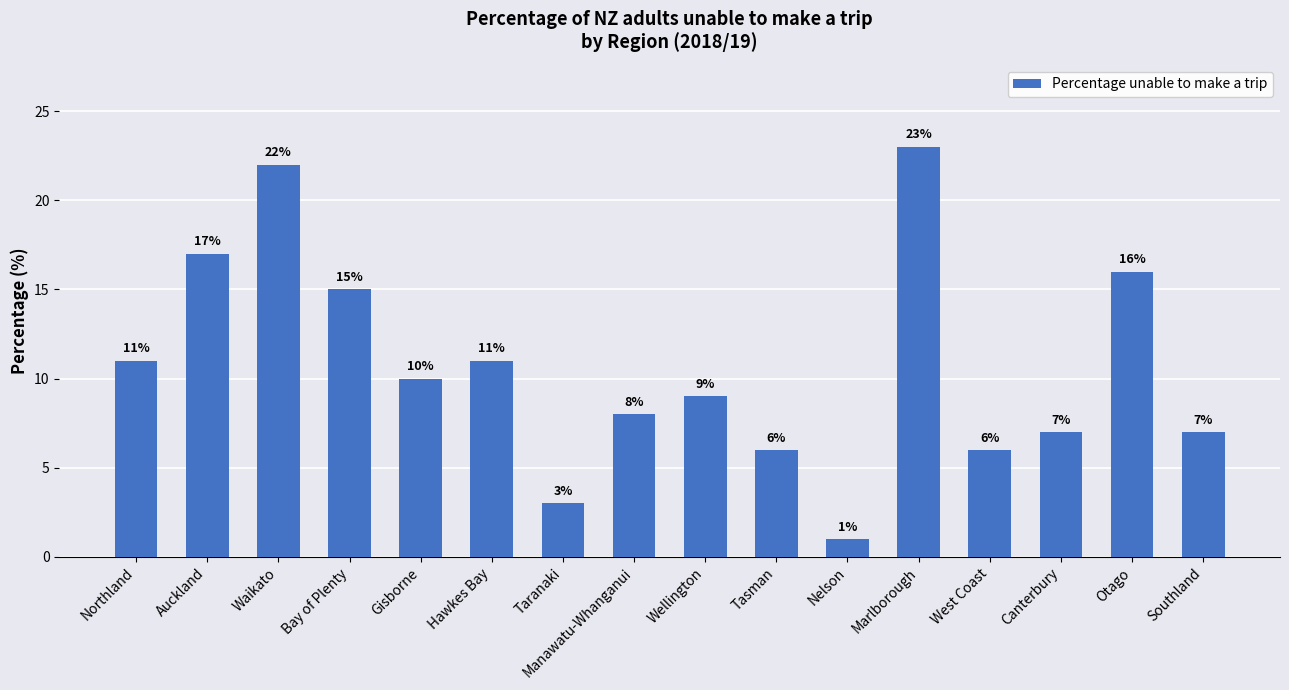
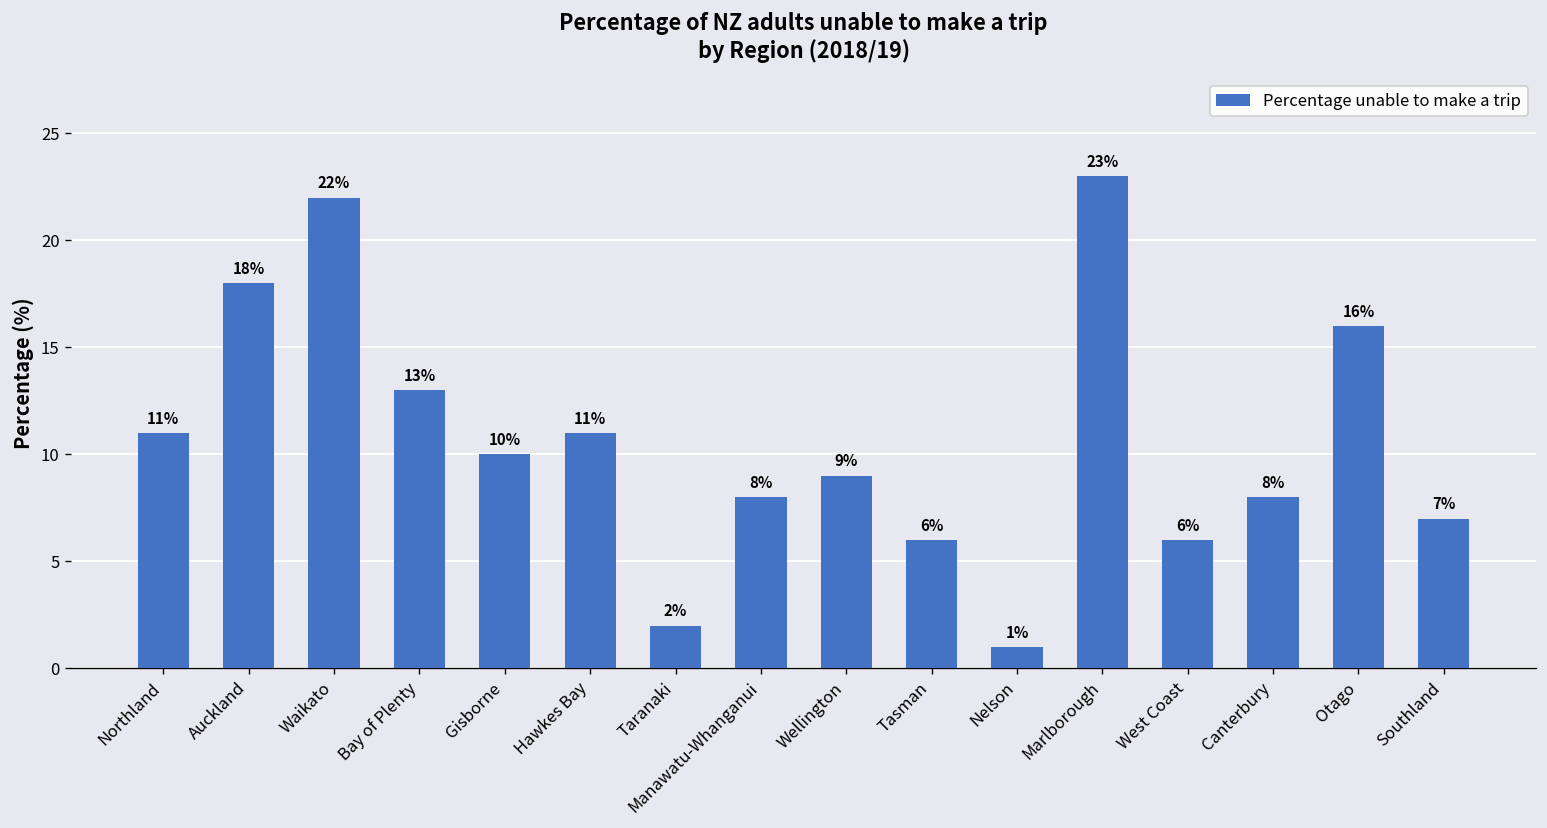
  {
    "Northland": "11%",
-   "Auckland": "17%",
+   "Auckland": "18%",
    "Waikato": "22%",
-   "Bay of Plenty": "15%",
+   "Bay of Plenty": "13%",
    "Gisborne": "10%",
    "Hawkes Bay": "11%",
-   "Taranaki": "3%",
+   "Taranaki": "2%",
    "Manawatu-Whanganui": "8%",
    "Wellington": "9%",
    "Tasman": "6%",
    "Nelson": "1%",
    "Marlborough": "23%",
    "West Coast": "6%",
-   "Canterbury": "7%",
+   "Canterbury": "8%",
    "Otago": "16%",
    "Southland": "7%"
  }
